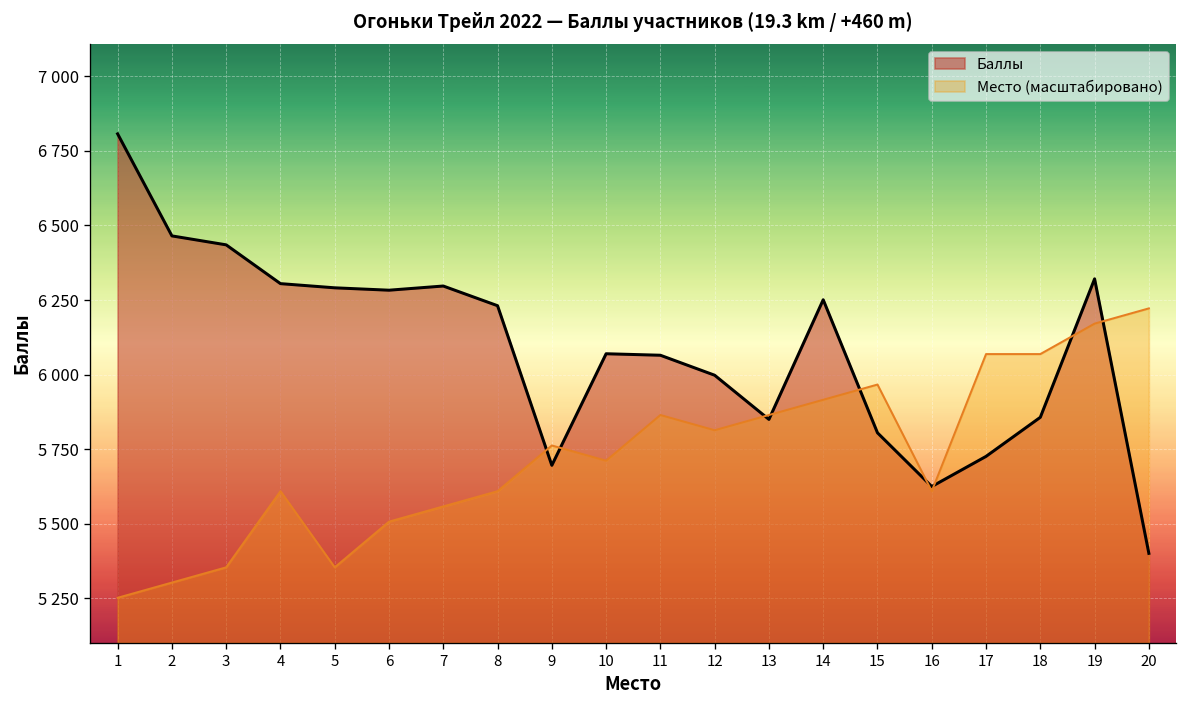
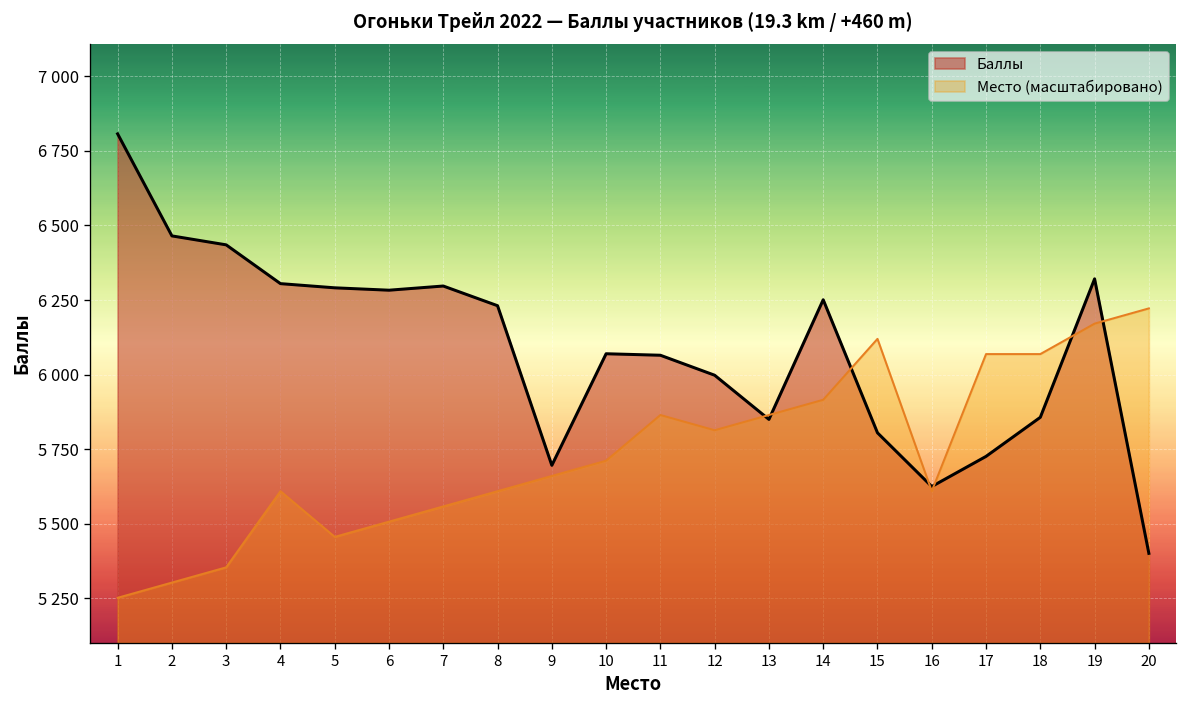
  {
    "Баллы": {
      "1": 6810,
      "2": 6470,
      "3": 6440,
      "4": 6310,
      "5": 6290,
      "6": 6280,
      "7": 6300,
      "8": 6230,
      "9": 5700,
      "10": 6070,
      "11": 6070,
      "12": 6000,
      "13": 5850,
      "14": 6250,
      "15": 5810,
      "16": 5630,
      "17": 5730,
      "18": 5860,
      "19": 6320,
      "20": 5400
    },
    "Место (масштабировано)": {
      "1": 5250,
      "2": 5300,
      "3": 5350,
      "4": 5610,
-     "5": 5350,
+     "5": 5460,
      "6": 5510,
      "7": 5560,
      "8": 5610,
-     "9": 5760,
+     "9": 5660,
      "10": 5710,
      "11": 5860,
      "12": 5810,
      "13": 5860,
      "14": 5920,
-     "15": 5970,
+     "15": 6120,
      "16": 5610,
      "17": 6070,
      "18": 6070,
      "19": 6170,
      "20": 6220
    }
  }
